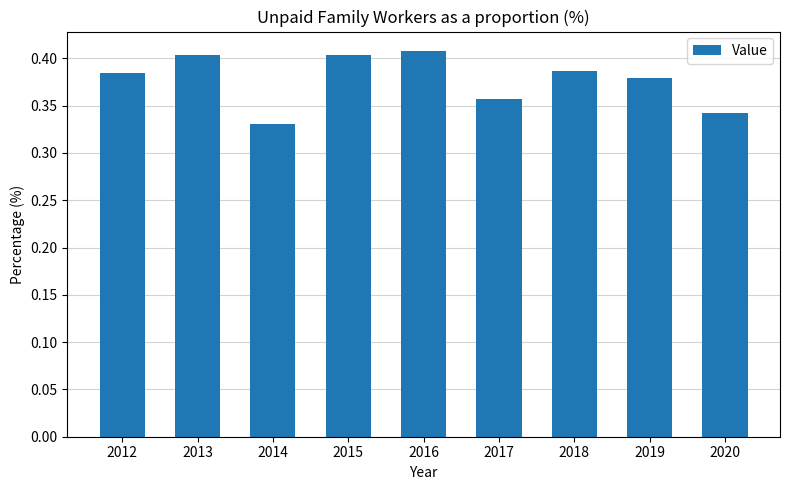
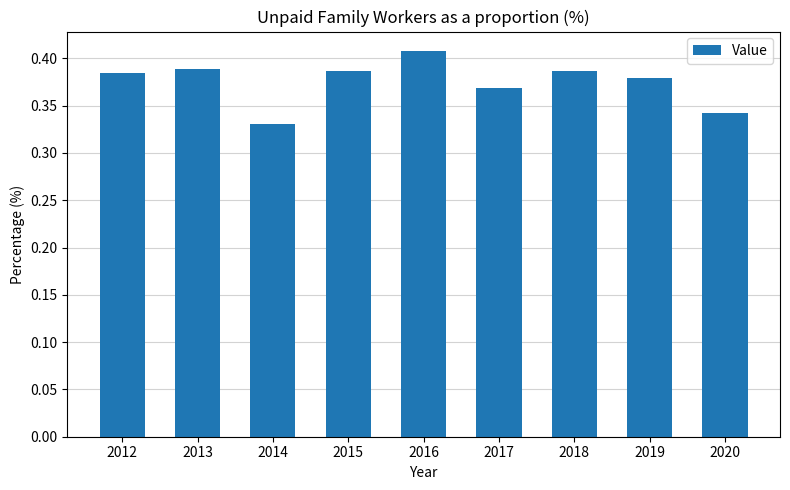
  {
    "2012": 0.38,
-   "2013": 0.40,
+   "2013": 0.39,
    "2014": 0.33,
-   "2015": 0.40,
+   "2015": 0.39,
    "2016": 0.41,
-   "2017": 0.36,
+   "2017": 0.37,
    "2018": 0.39,
    "2019": 0.38,
    "2020": 0.34
  }
